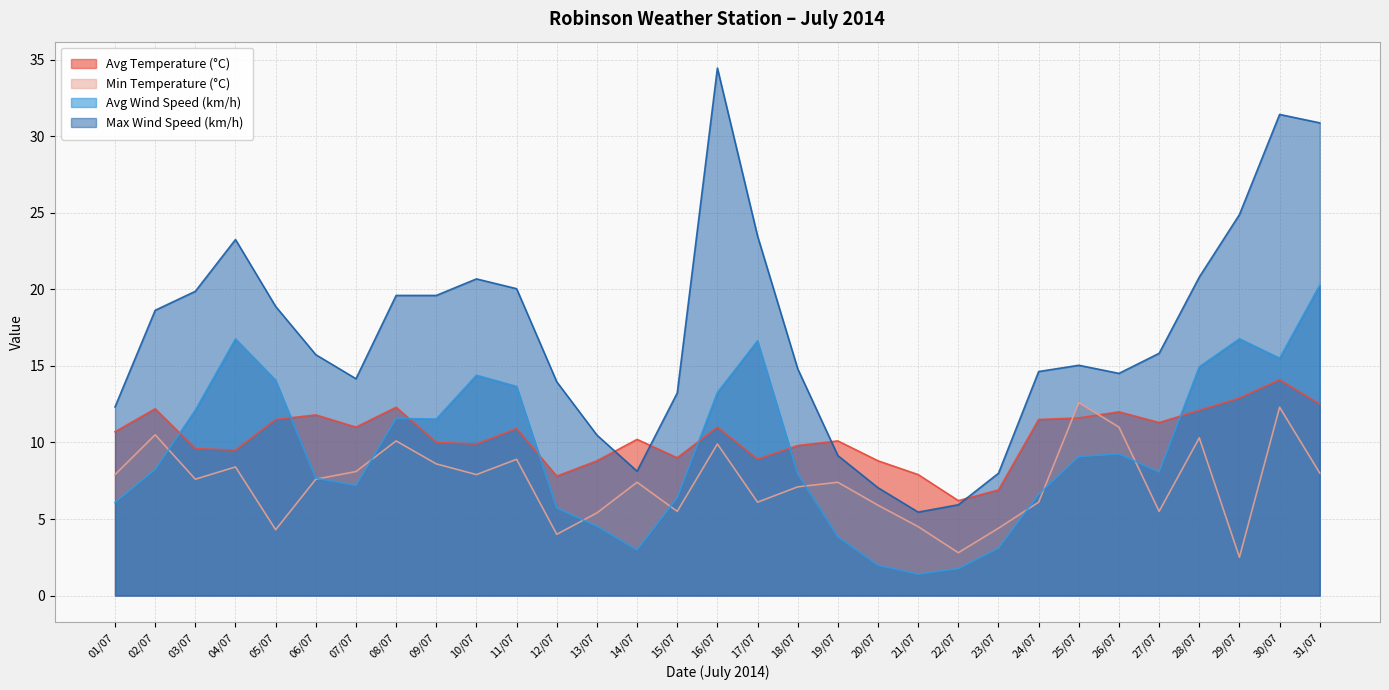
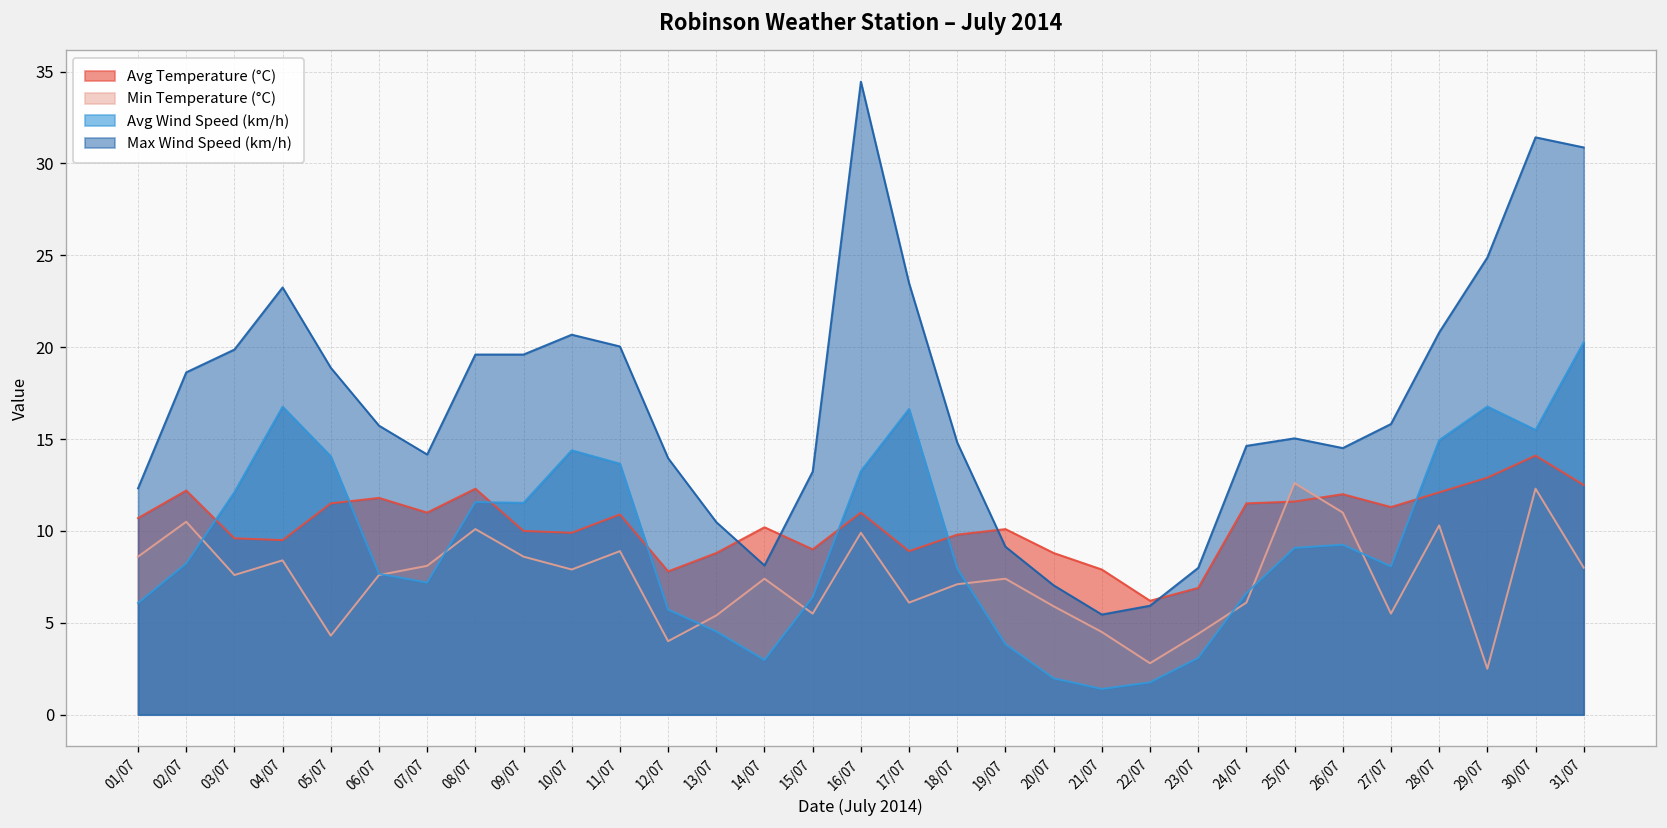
  {
    "Avg Temperature (°C)": {
      "01/07": 10.7,
      "02/07": 12.2,
      "03/07": 9.6,
      "04/07": 9.5,
      "05/07": 11.5,
      "06/07": 11.8,
      "07/07": 11.0,
      "08/07": 12.3,
      "09/07": 10.0,
      "10/07": 9.9,
      "11/07": 10.9,
      "12/07": 7.8,
      "13/07": 8.8,
      "14/07": 10.2,
      "15/07": 9.0,
      "16/07": 11.0,
      "17/07": 8.9,
      "18/07": 9.8,
      "19/07": 10.1,
      "20/07": 8.8,
      "21/07": 7.9,
      "22/07": 6.2,
      "23/07": 6.9,
      "24/07": 11.5,
      "25/07": 11.6,
      "26/07": 12.0,
      "27/07": 11.3,
      "28/07": 12.1,
      "29/07": 12.9,
      "30/07": 14.1,
      "31/07": 12.5
    },
    "Min Temperature (°C)": {
-     "01/07": 7.9,
+     "01/07": 8.6,
      "02/07": 10.5,
      "03/07": 7.6,
      "04/07": 8.4,
      "05/07": 4.3,
      "07/07": 8.1,
      "08/07": 10.1,
      "09/07": 8.6,
      "10/07": 7.9,
      "11/07": 8.9,
      "12/07": 4.0,
      "13/07": 5.4,
      "14/07": 7.4,
      "15/07": 5.5,
      "16/07": 9.9,
      "17/07": 6.1,
      "18/07": 7.1,
      "19/07": 7.4,
      "20/07": 5.9,
      "21/07": 4.5,
      "22/07": 2.8,
      "23/07": 4.4,
      "24/07": 6.1,
      "25/07": 12.6,
      "26/07": 11.0,
      "27/07": 5.5,
      "28/07": 10.3,
      "29/07": 2.5,
      "30/07": 12.3,
      "31/07": 8.0
    }
  }
